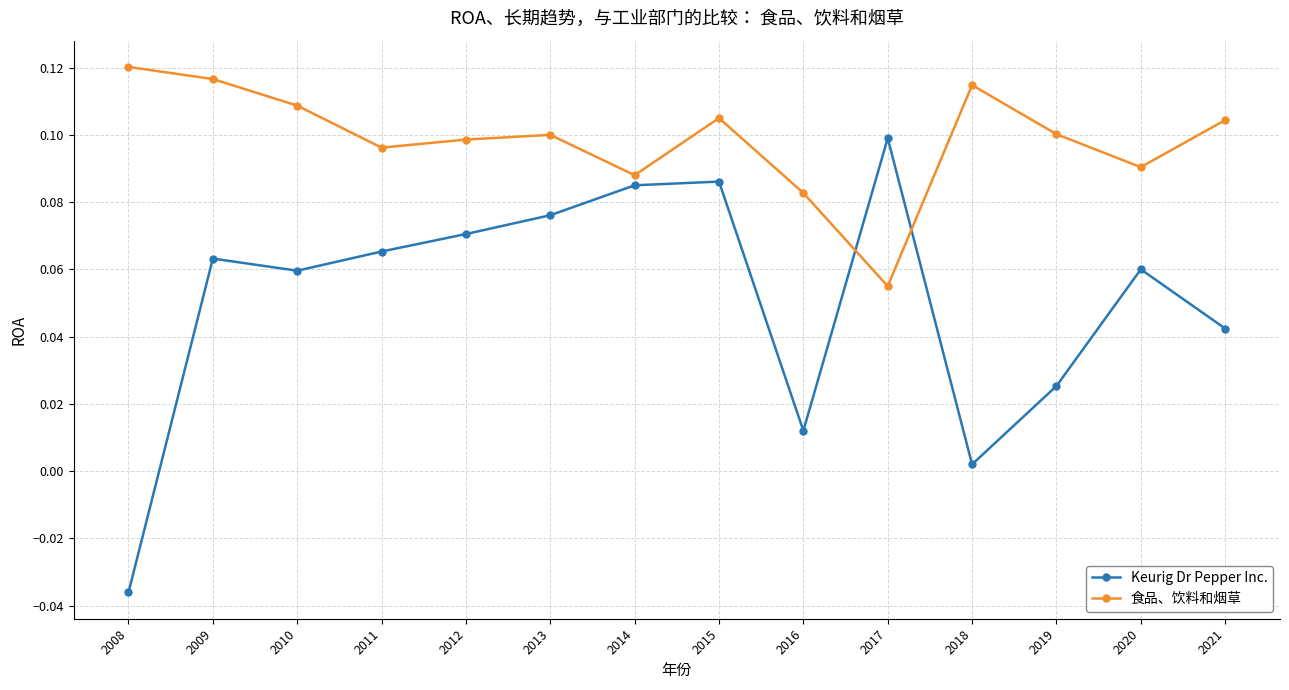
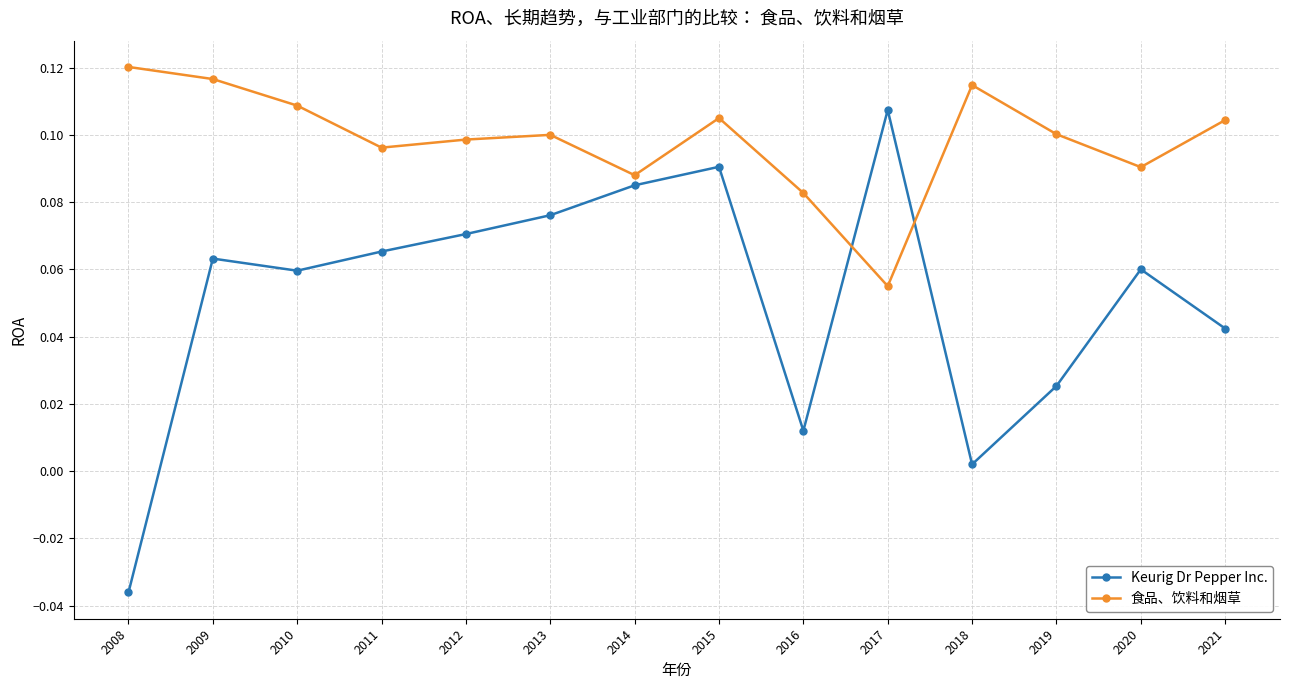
  {
    "Keurig Dr Pepper Inc.": {
      "2008": -0.036,
      "2009": 0.063,
      "2010": 0.060,
      "2011": 0.065,
      "2012": 0.071,
      "2013": 0.076,
      "2014": 0.085,
-     "2015": 0.086,
+     "2015": 0.091,
      "2016": 0.012,
-     "2017": 0.099,
+     "2017": 0.107,
      "2018": 0.002,
      "2019": 0.025,
      "2020": 0.060,
      "2021": 0.042
    },
    "食品、饮料和烟草": {
      "2008": 0.120,
      "2009": 0.117,
      "2010": 0.109,
      "2011": 0.096,
      "2012": 0.099,
      "2013": 0.100,
      "2014": 0.088,
      "2015": 0.105,
      "2016": 0.083,
      "2017": 0.055,
      "2018": 0.115,
      "2019": 0.100,
      "2020": 0.090,
      "2021": 0.104
    }
  }
